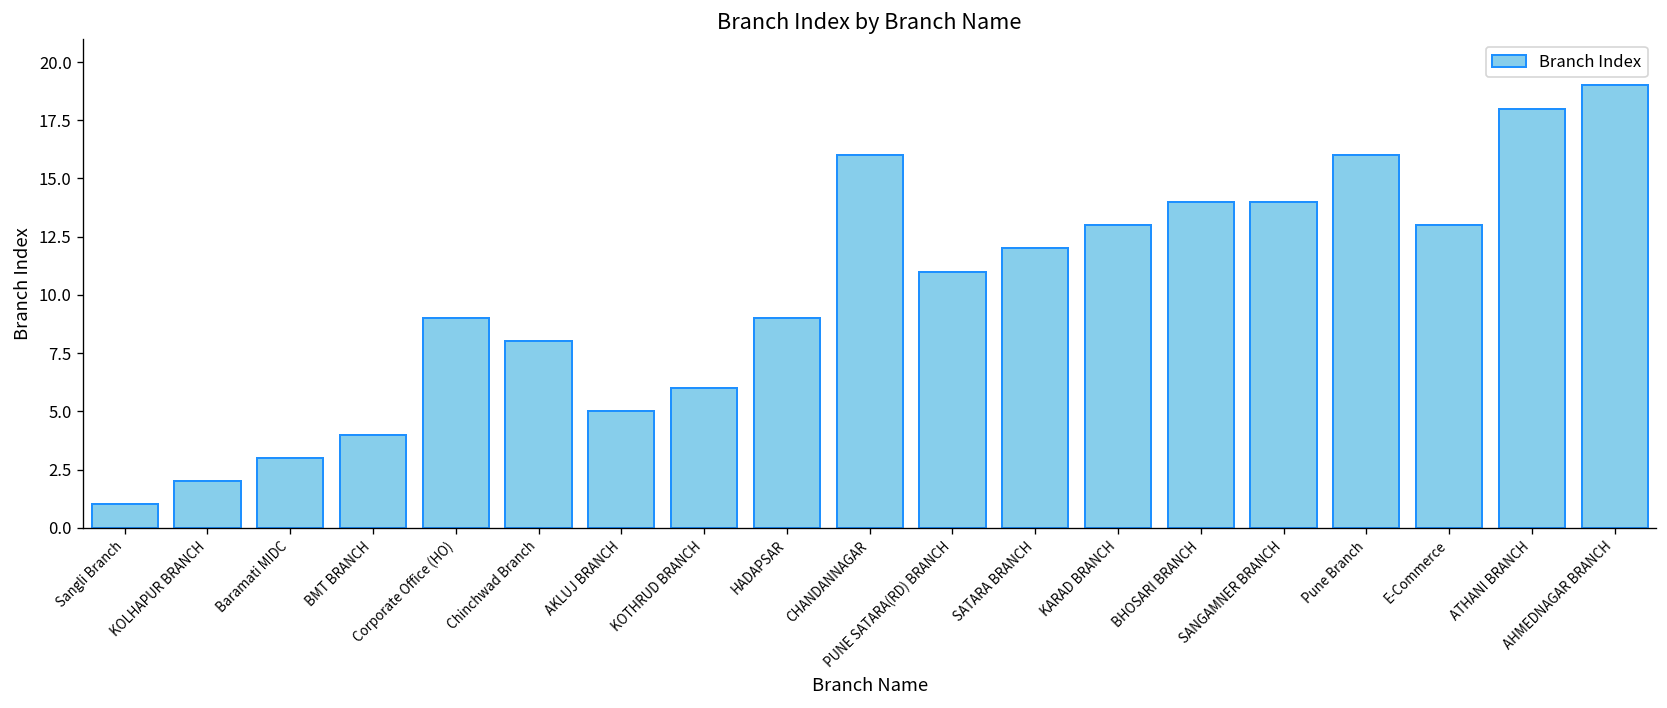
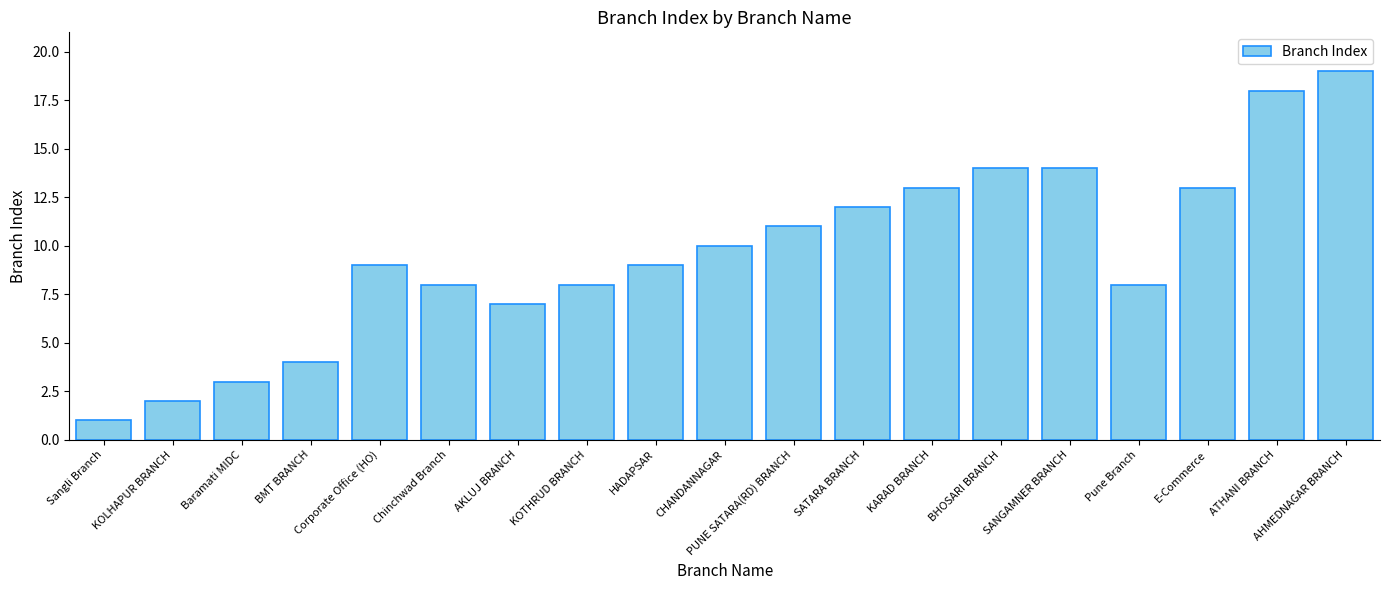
  {
    "Sangli Branch": 1,
    "KOLHAPUR BRANCH": 2,
    "Baramati MIDC": 3,
    "BMT BRANCH": 4,
    "Corporate Office (HO)": 9,
    "Chinchwad Branch": 8,
-   "AKLUJ BRANCH": 5,
-   "KOTHRUD BRANCH": 6,
+   "AKLUJ BRANCH": 7,
+   "KOTHRUD BRANCH": 8,
    "HADAPSAR": 9,
-   "CHANDANNAGAR": 16,
+   "CHANDANNAGAR": 10,
    "PUNE SATARA(RD) BRANCH": 11,
    "SATARA BRANCH": 12,
    "KARAD BRANCH": 13,
    "BHOSARI BRANCH": 14,
    "SANGAMNER BRANCH": 14,
-   "Pune Branch": 16,
+   "Pune Branch": 8,
    "E-Commerce": 13,
    "ATHANI BRANCH": 18,
    "AHMEDNAGAR BRANCH": 19
  }
